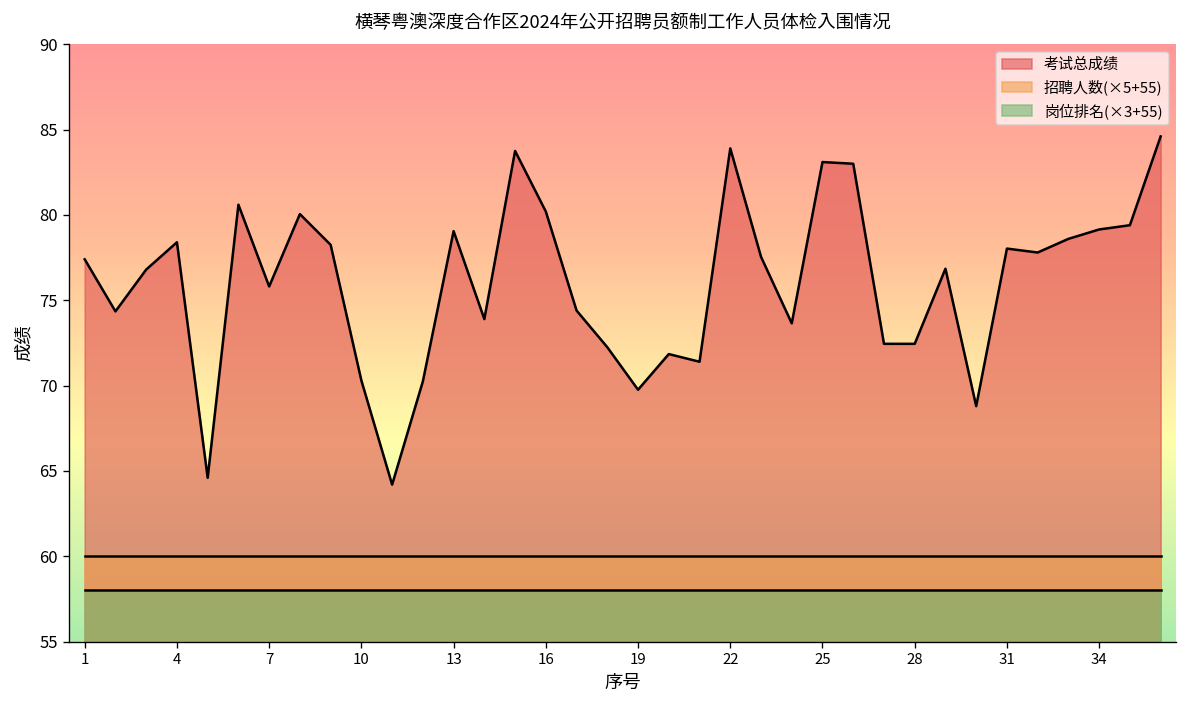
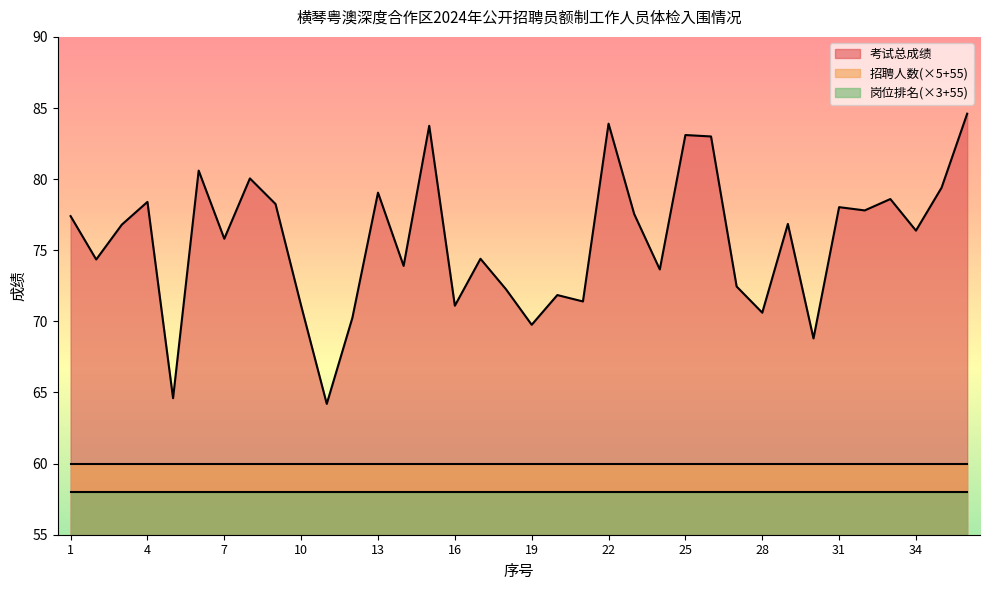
  {
    "考试总成绩": {
      "1": 77.4,
      "4": 78.4,
      "7": 75.8,
-     "10": 70.3,
+     "10": 71.1,
      "13": 79.1,
-     "16": 80.2,
+     "16": 71.1,
      "19": 69.8,
      "22": 83.9,
      "25": 83.1,
-     "28": 72.5,
+     "28": 70.6,
      "31": 78.0,
-     "34": 79.2
+     "34": 76.4
    },
    "招聘人数(×5+55)": {
      "1": 60.0,
      "4": 60.0,
      "7": 60.0,
      "10": 60.0,
      "13": 60.0,
      "16": 60.0,
      "19": 60.0,
      "22": 60.0,
      "25": 60.0,
      "28": 60.0,
      "31": 60.0,
      "34": 60.0
    },
    "岗位排名(×3+55)": {
      "1": 58.0,
      "4": 58.0,
      "7": 58.0,
      "10": 58.0,
      "13": 58.0,
      "16": 58.0,
      "19": 58.0,
      "22": 58.0,
      "25": 58.0,
      "28": 58.0,
      "31": 58.0,
      "34": 58.0
    }
  }
